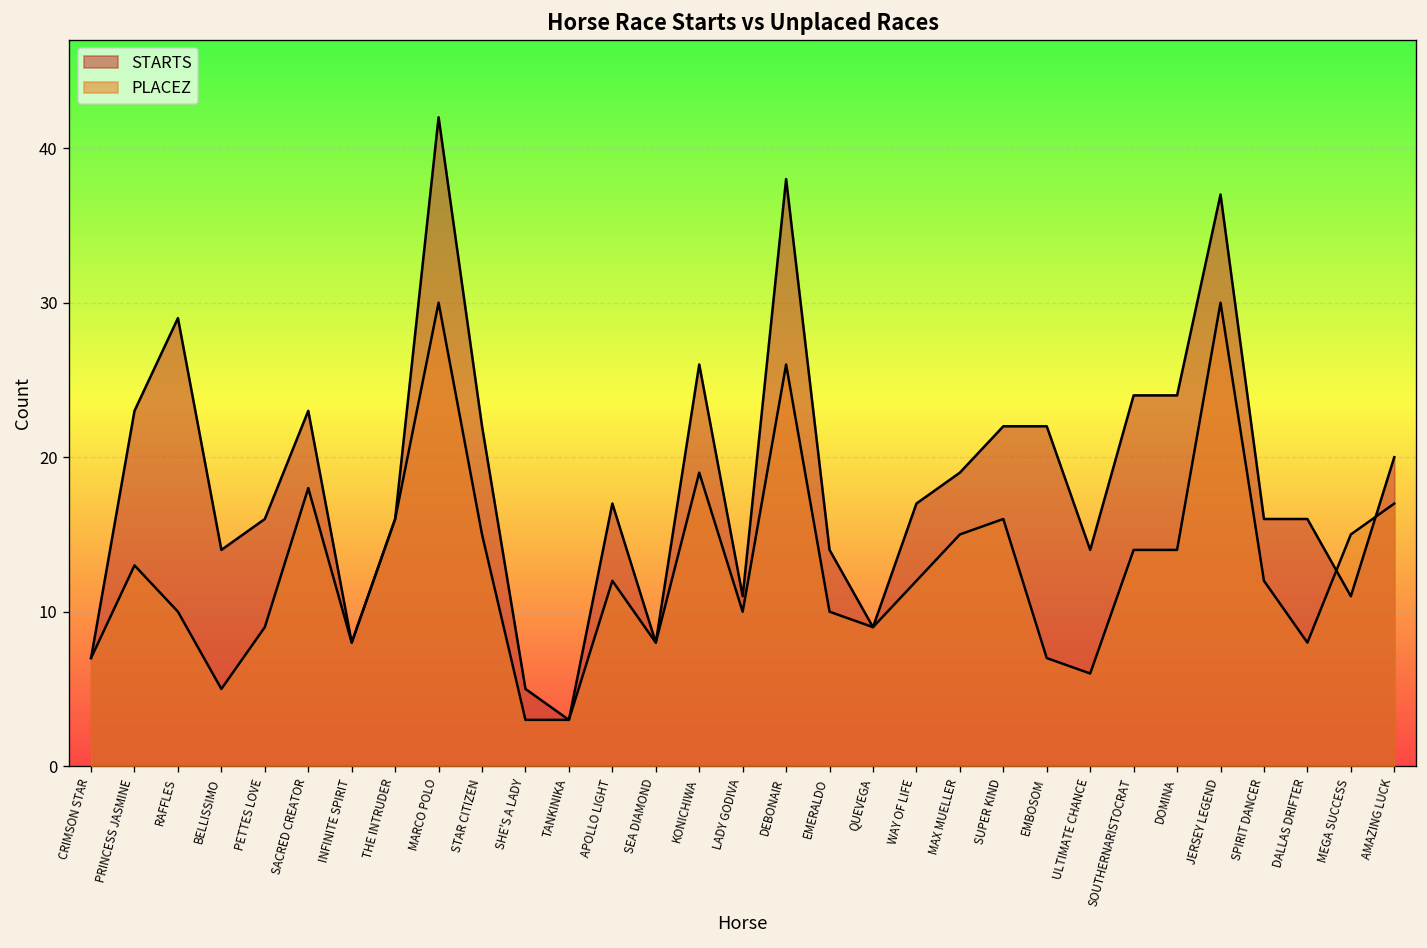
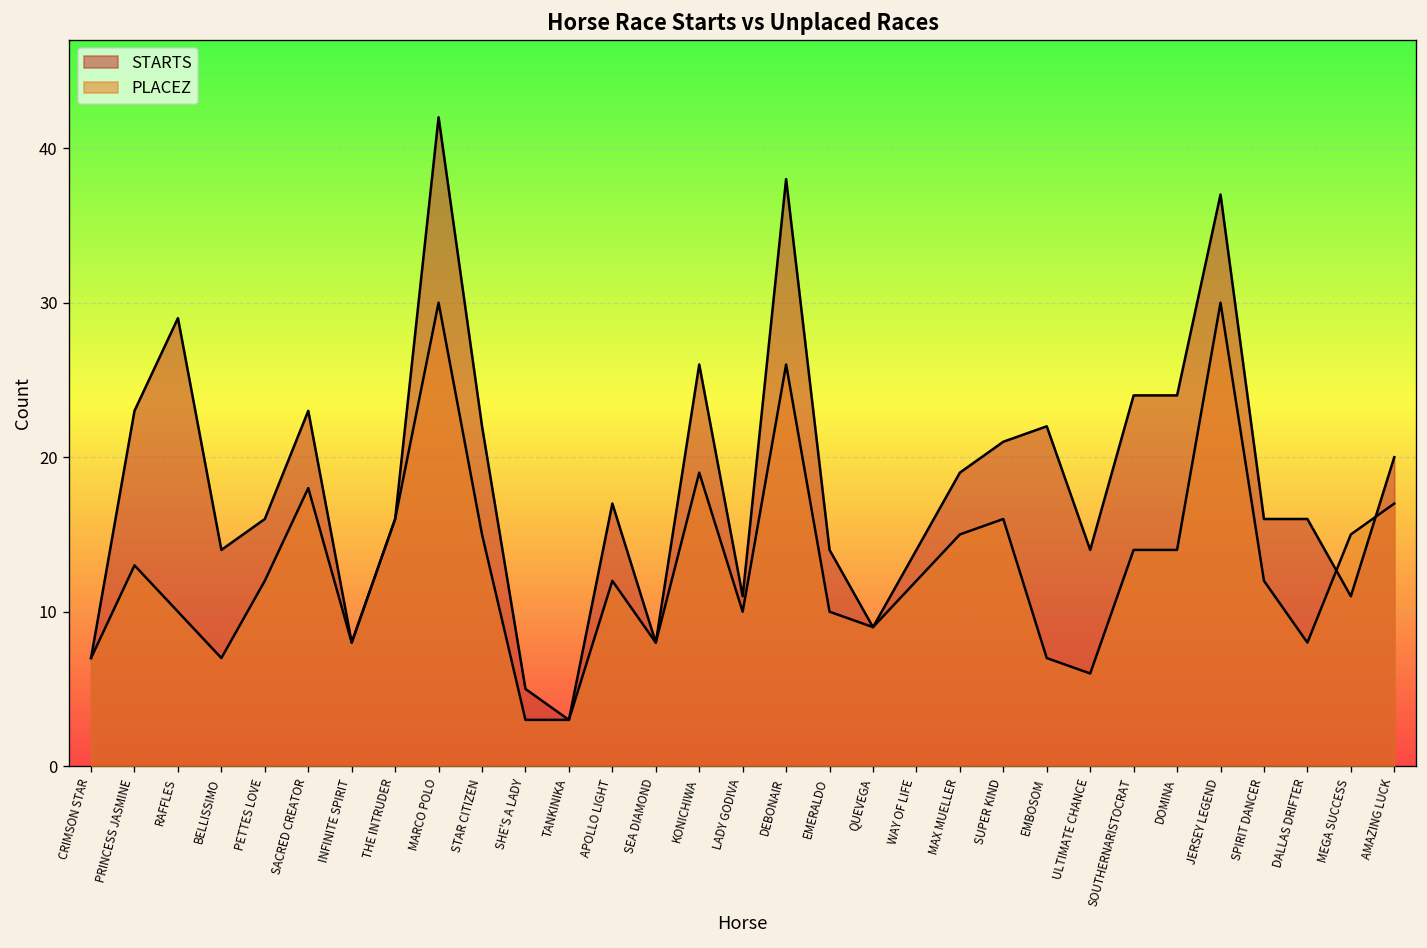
  {
    "STARTS": {
      "PRINCESS JASMINE": 23,
      "RAFFLES": 29,
      "BELLISSIMO": 14,
      "PETTES LOVE": 16,
      "SACRED CREATOR": 23,
      "MARCO POLO": 42,
      "STAR CITIZEN": 22,
      "SHE'S A LADY": 5,
      "APOLLO LIGHT": 17,
      "KONICHIWA": 26,
      "LADY GODIVA": 11,
      "DEBONAIR": 38,
      "EMERALDO": 14,
-     "WAY OF LIFE": 17,
+     "WAY OF LIFE": 14,
      "MAX MUELLER": 19,
-     "SUPER KIND": 22,
+     "SUPER KIND": 21,
      "EMBOSOM": 22,
      "ULTIMATE CHANCE": 14,
      "SOUTHERNARISTOCRAT": 24,
      "DOMINA": 24,
      "JERSEY LEGEND": 37,
      "SPIRIT DANCER": 16,
      "DALLAS DRIFTER": 16,
      "MEGA SUCCESS": 11,
      "AMAZING LUCK": 20
    },
    "PLACEZ": {
      "PRINCESS JASMINE": 13,
      "RAFFLES": 10,
-     "BELLISSIMO": 5,
-     "PETTES LOVE": 9,
+     "BELLISSIMO": 7,
+     "PETTES LOVE": 12,
      "SACRED CREATOR": 18,
      "MARCO POLO": 30,
      "STAR CITIZEN": 15,
      "SHE'S A LADY": 3,
      "APOLLO LIGHT": 12,
      "KONICHIWA": 19,
      "LADY GODIVA": 10,
      "DEBONAIR": 26,
      "EMERALDO": 10,
      "WAY OF LIFE": 12,
      "MAX MUELLER": 15,
      "SUPER KIND": 16,
      "EMBOSOM": 7,
      "ULTIMATE CHANCE": 6,
      "SOUTHERNARISTOCRAT": 14,
      "DOMINA": 14,
      "JERSEY LEGEND": 30,
      "SPIRIT DANCER": 12,
      "DALLAS DRIFTER": 8,
      "MEGA SUCCESS": 15,
      "AMAZING LUCK": 17
    }
  }
